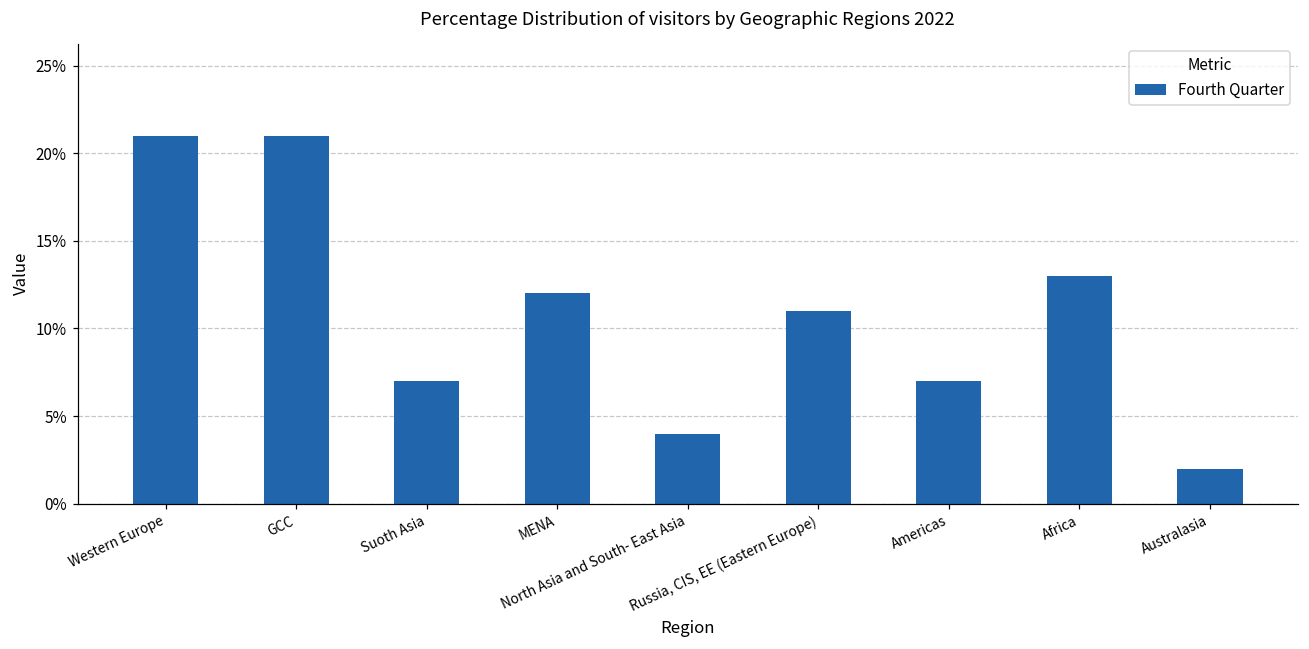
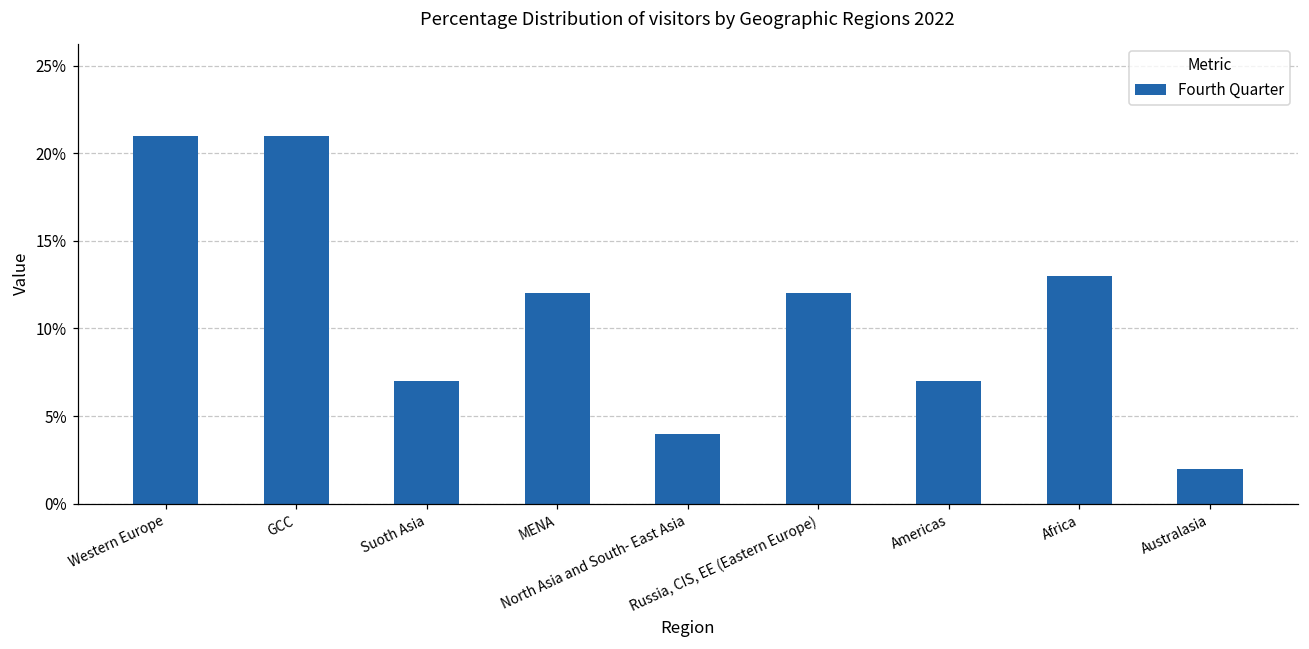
  {
    "Western Europe": "21.0%",
    "GCC": "21.0%",
    "Suoth Asia": "7.0%",
    "MENA": "12.0%",
    "North Asia and South- East Asia": "4.0%",
-   "Russia, CIS, EE (Eastern Europe)": "11.0%",
+   "Russia, CIS, EE (Eastern Europe)": "12.0%",
    "Americas": "7.0%",
    "Africa": "13.0%",
    "Australasia": "2.0%"
  }
